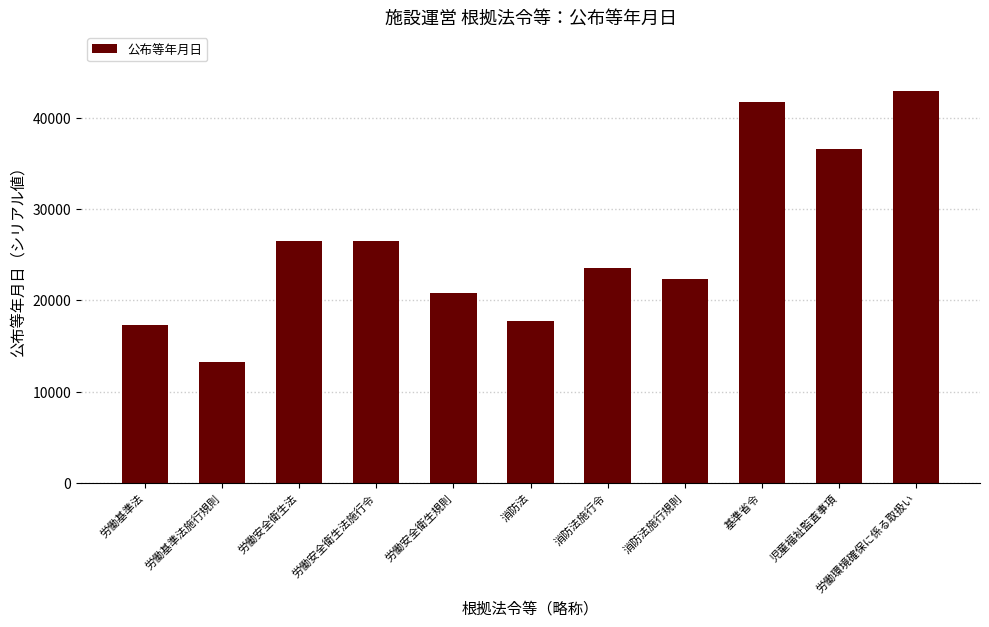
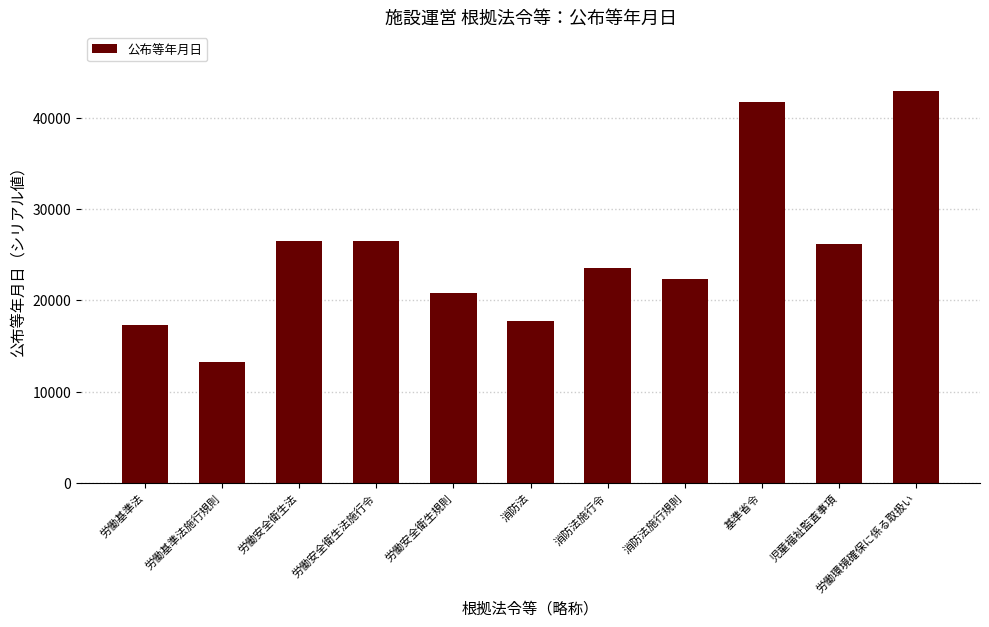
  {
    "労働基準法": 17000,
    "労働基準法施行規則": 13000,
    "労働安全衛生法": 26000,
    "労働安全衛生法施行令": 27000,
    "労働安全衛生規則": 21000,
    "消防法": 18000,
    "消防法施行令": 24000,
    "消防法施行規則": 22000,
    "基準省令": 42000,
-   "児童福祉監査事項": 37000,
+   "児童福祉監査事項": 26000,
    "労働環境確保に係る取扱い": 43000
  }
